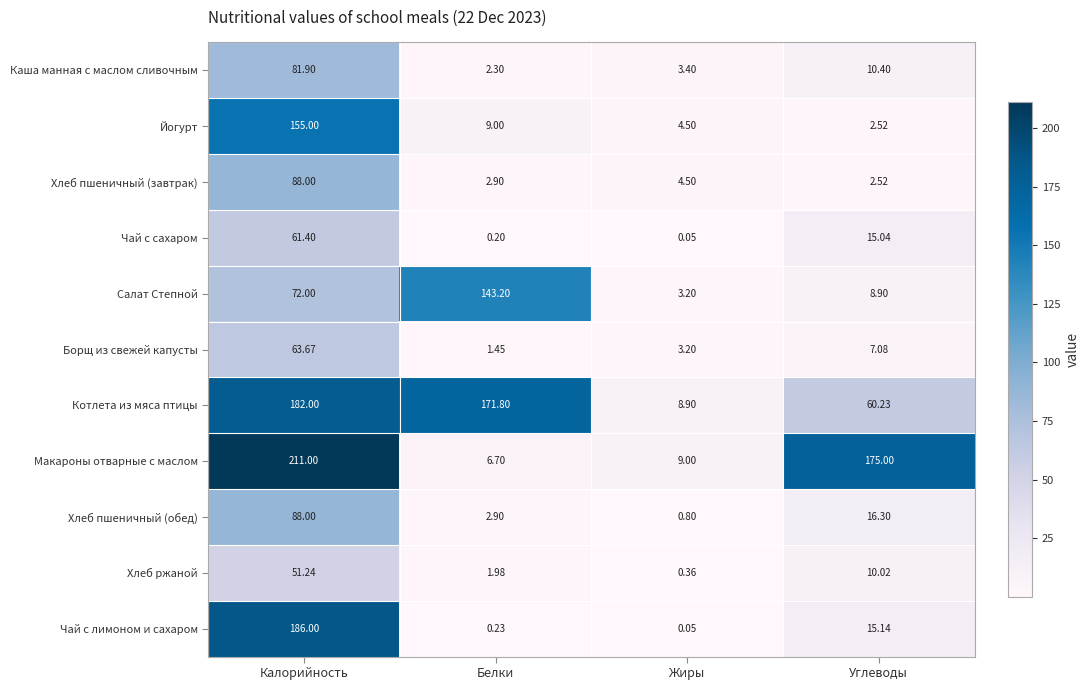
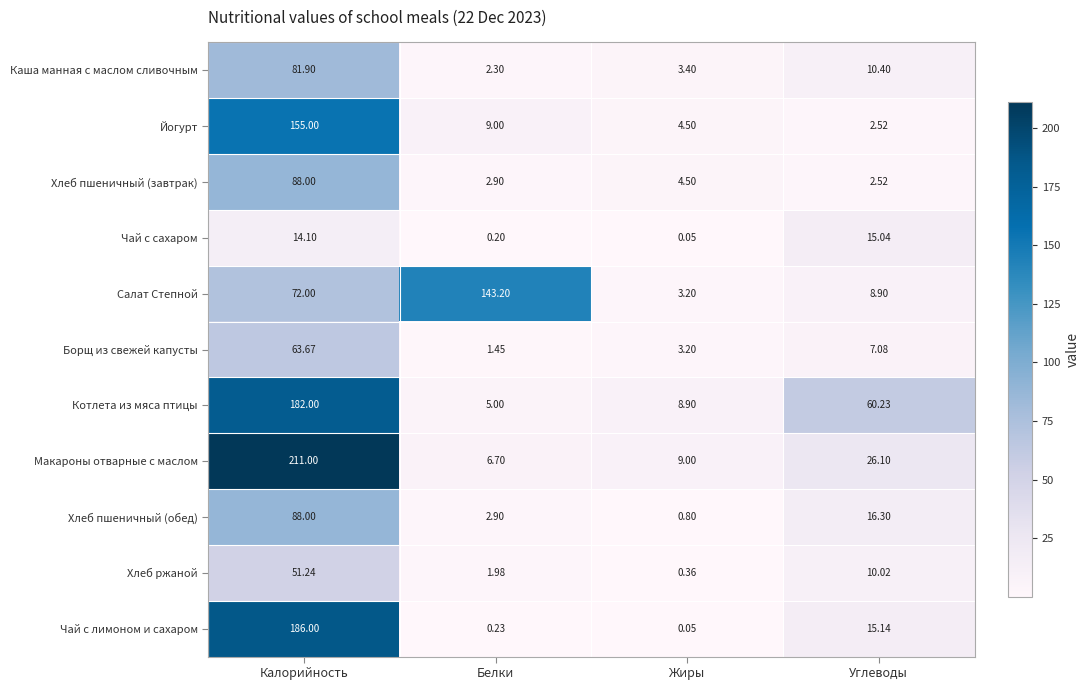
  {
    "Каша манная с маслом сливочным": {
      "Калорийность": 81.90,
      "Белки": 2.30,
      "Жиры": 3.40,
      "Углеводы": 10.40
    },
    "Йогурт": {
      "Калорийность": 155.00,
      "Белки": 9.00,
      "Жиры": 4.50,
      "Углеводы": 2.52
    },
    "Хлеб пшеничный (завтрак)": {
      "Калорийность": 88.00,
      "Белки": 2.90,
      "Жиры": 4.50,
      "Углеводы": 2.52
    },
    "Чай с сахаром": {
-     "Калорийность": 61.40,
+     "Калорийность": 14.10,
      "Белки": 0.20,
      "Жиры": 0.05,
      "Углеводы": 15.04
    },
    "Салат Степной": {
      "Калорийность": 72.00,
      "Белки": 143.20,
      "Жиры": 3.20,
      "Углеводы": 8.90
    },
    "Борщ из свежей капусты": {
      "Калорийность": 63.67,
      "Белки": 1.45,
      "Жиры": 3.20,
      "Углеводы": 7.08
    },
    "Котлета из мяса птицы": {
      "Калорийность": 182.00,
-     "Белки": 171.80,
+     "Белки": 5.00,
      "Жиры": 8.90,
      "Углеводы": 60.23
    },
    "Макароны отварные с маслом": {
      "Калорийность": 211.00,
      "Белки": 6.70,
      "Жиры": 9.00,
-     "Углеводы": 175.00
+     "Углеводы": 26.10
    },
    "Хлеб пшеничный (обед)": {
      "Калорийность": 88.00,
      "Белки": 2.90,
      "Жиры": 0.80,
      "Углеводы": 16.30
    },
    "Хлеб ржаной": {
      "Калорийность": 51.24,
      "Белки": 1.98,
      "Жиры": 0.36,
      "Углеводы": 10.02
    },
    "Чай с лимоном и сахаром": {
      "Калорийность": 186.00,
      "Белки": 0.23,
      "Жиры": 0.05,
      "Углеводы": 15.14
    }
  }
